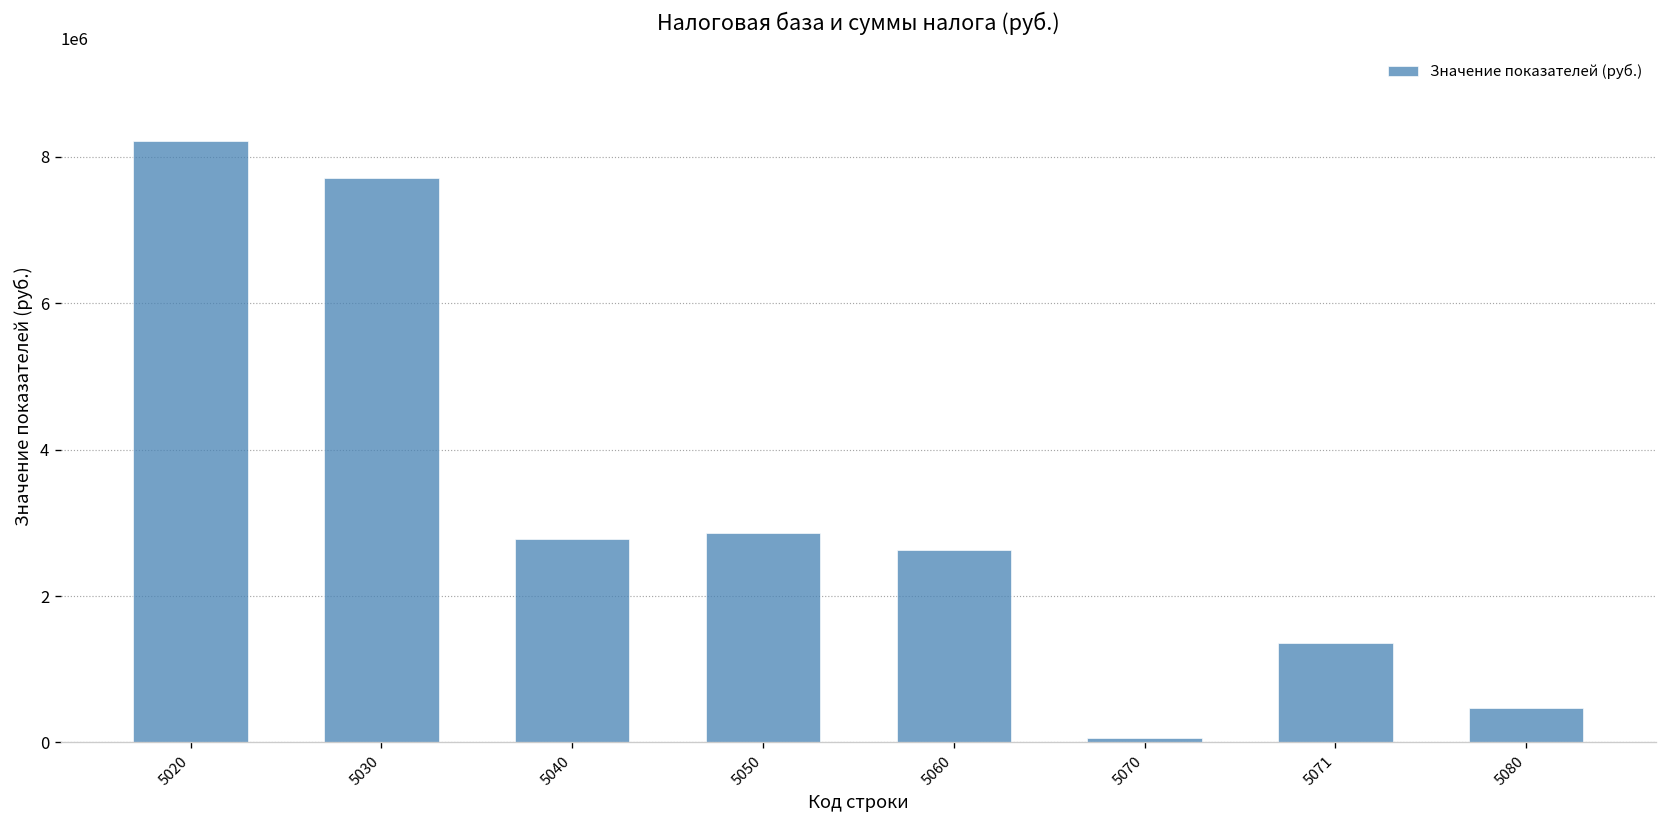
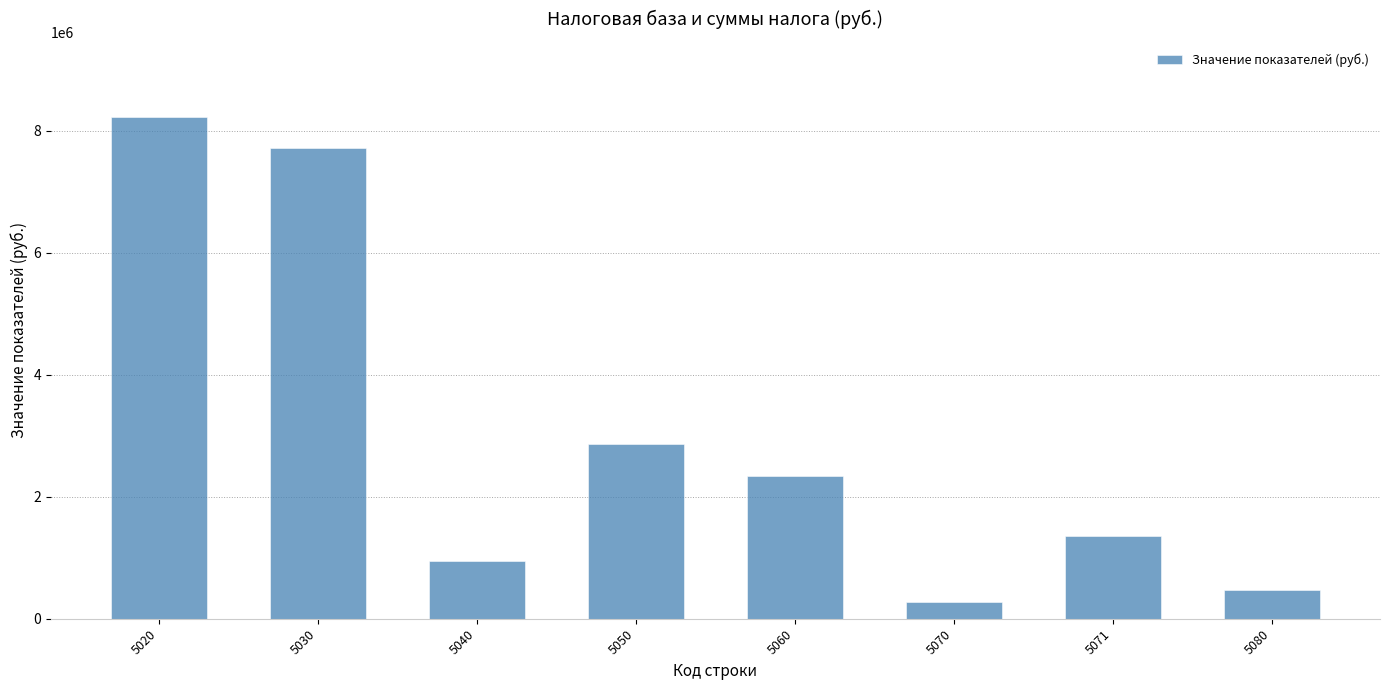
  {
    "5020": 8200000,
    "5030": 7700000,
-   "5040": 2800000,
+   "5040": 1000000,
    "5050": 2900000,
-   "5060": 2600000,
-   "5070": 100000,
+   "5060": 2300000,
+   "5070": 300000,
    "5071": 1400000,
    "5080": 500000
  }
